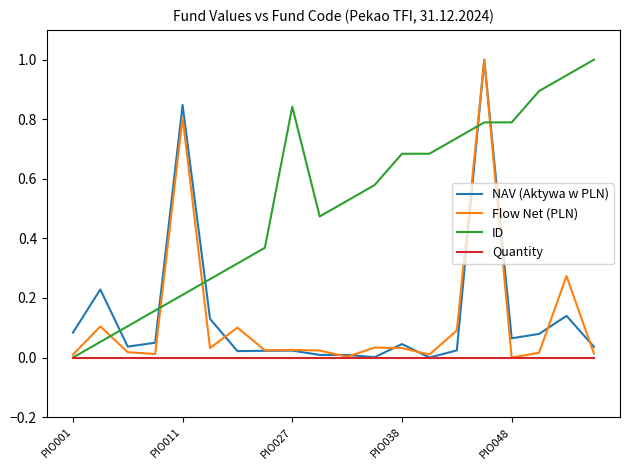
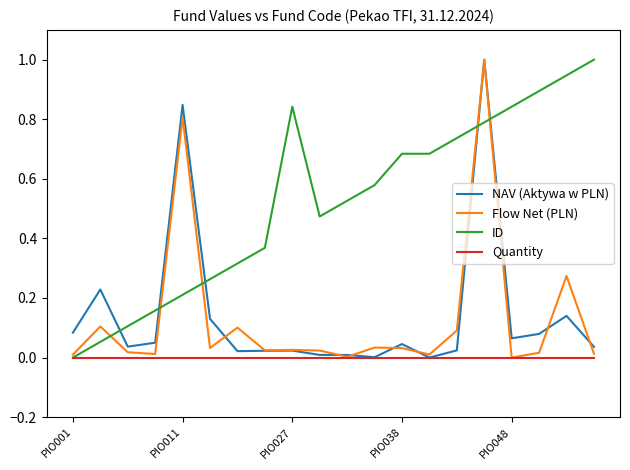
  {
    "NAV (Aktywa w PLN)": {
      "PIO001": 0.08,
      "PIO011": 0.85,
      "PIO038": 0.05,
      "PIO048": 0.06
    },
    "Flow Net (PLN)": {
      "PIO001": 0.01,
      "PIO011": 0.81,
      "PIO038": 0.03
    },
    "ID": {
      "PIO011": 0.21,
      "PIO027": 0.84,
      "PIO038": 0.68,
-     "PIO048": 0.79
+     "PIO048": 0.84
    },
    "Quantity": {
      "PIO011": 0.00,
      "PIO027": 0.00,
      "PIO038": 0.00
    }
  }
